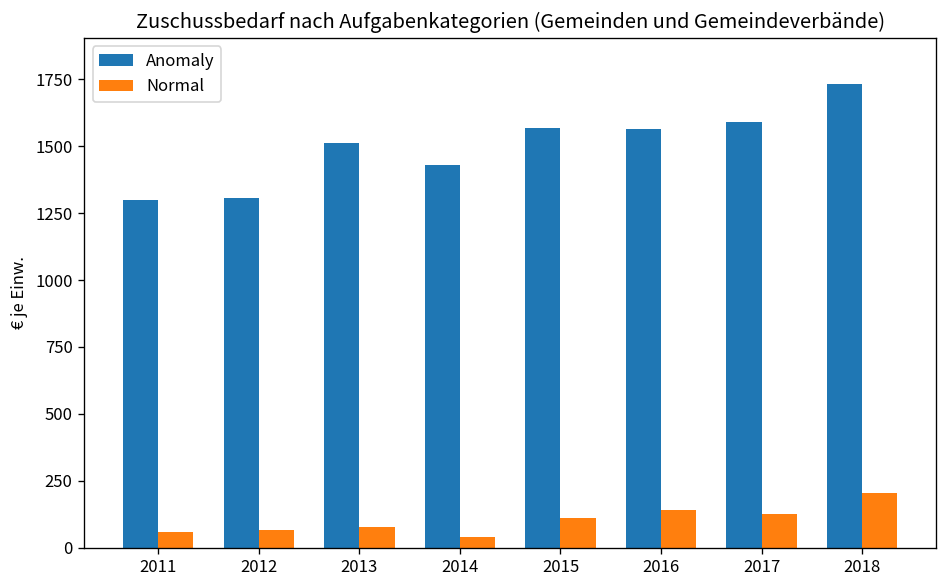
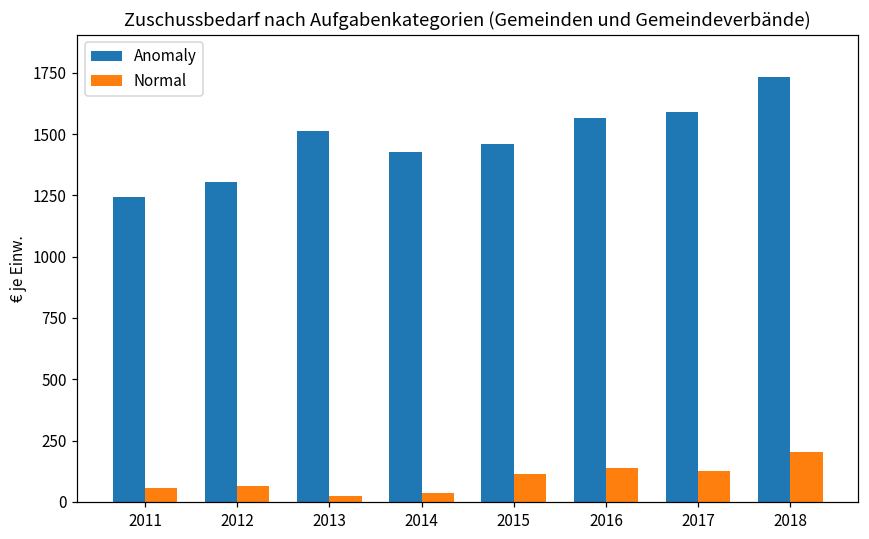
  {
    "Anomaly": {
-     "2011": 1300,
+     "2011": 1240,
      "2012": 1300,
      "2013": 1510,
      "2014": 1430,
-     "2015": 1570,
+     "2015": 1460,
      "2016": 1560,
      "2017": 1590,
      "2018": 1730
    },
    "Normal": {
      "2011": 60,
      "2012": 60,
-     "2013": 80,
+     "2013": 20,
      "2014": 40,
      "2015": 110,
      "2016": 140,
      "2017": 130,
      "2018": 200
    }
  }
